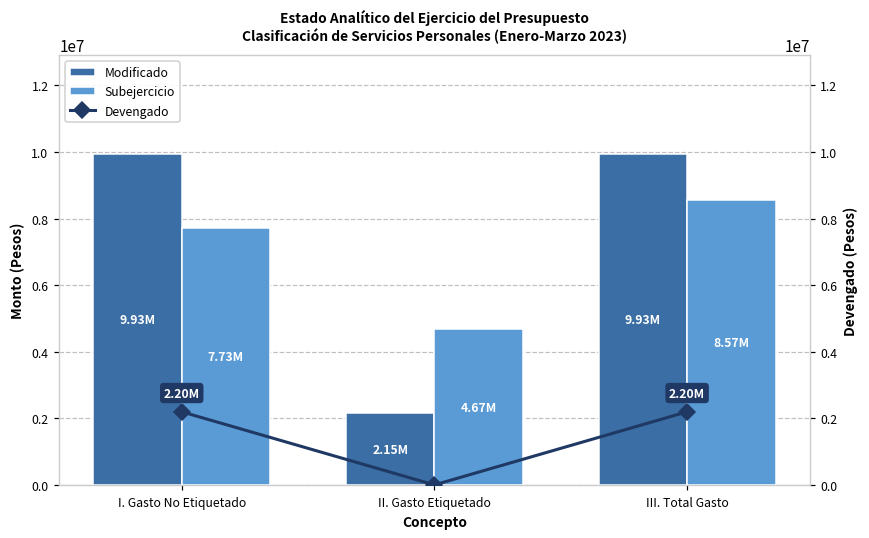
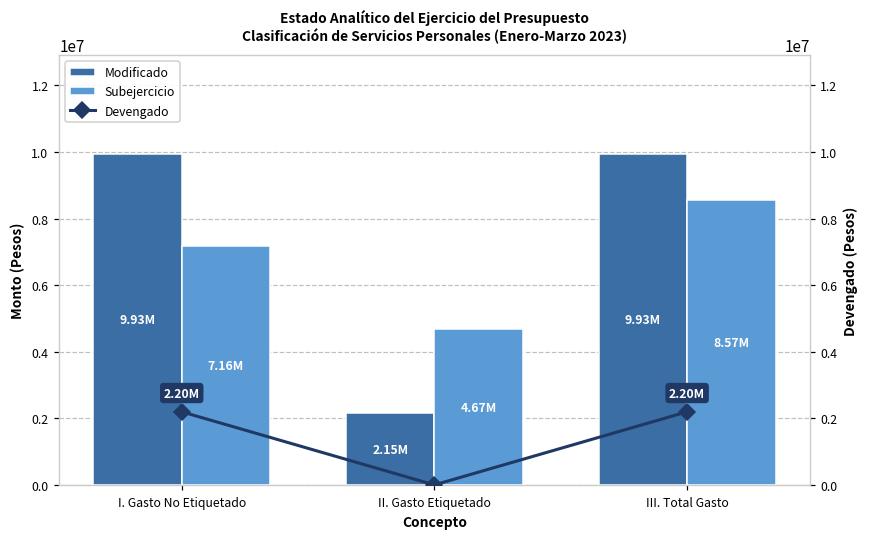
  {
    "Modificado": {
      "I. Gasto No Etiquetado": "9.93M",
      "II. Gasto Etiquetado": "2.15M",
      "III. Total Gasto": "9.93M"
    },
    "Subejercicio": {
-     "I. Gasto No Etiquetado": "7.73M",
+     "I. Gasto No Etiquetado": "7.16M",
      "II. Gasto Etiquetado": "4.67M",
      "III. Total Gasto": "8.57M"
    },
    "Devengado": {
      "II. Gasto Etiquetado": "0"
    }
  }
